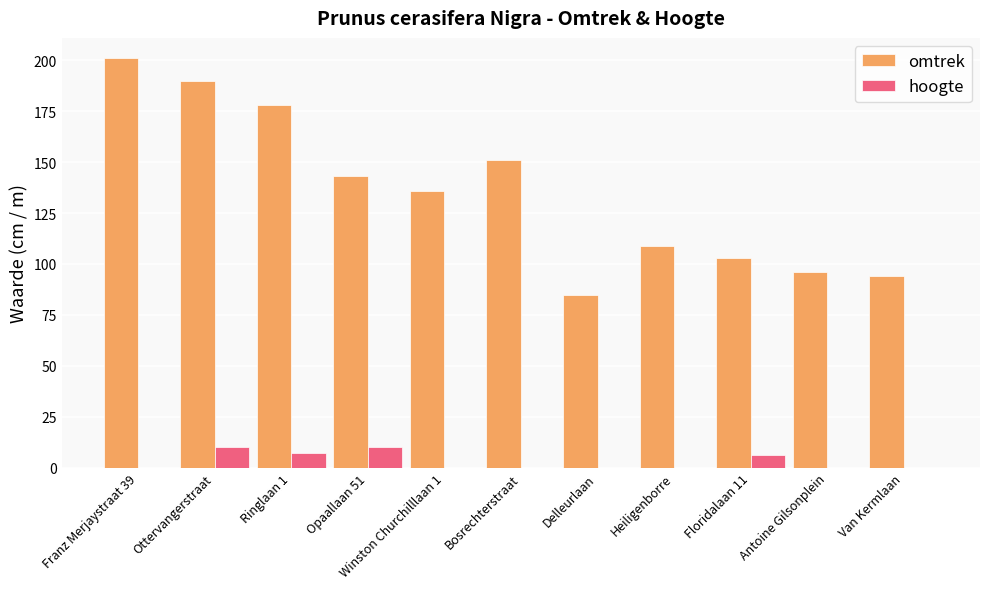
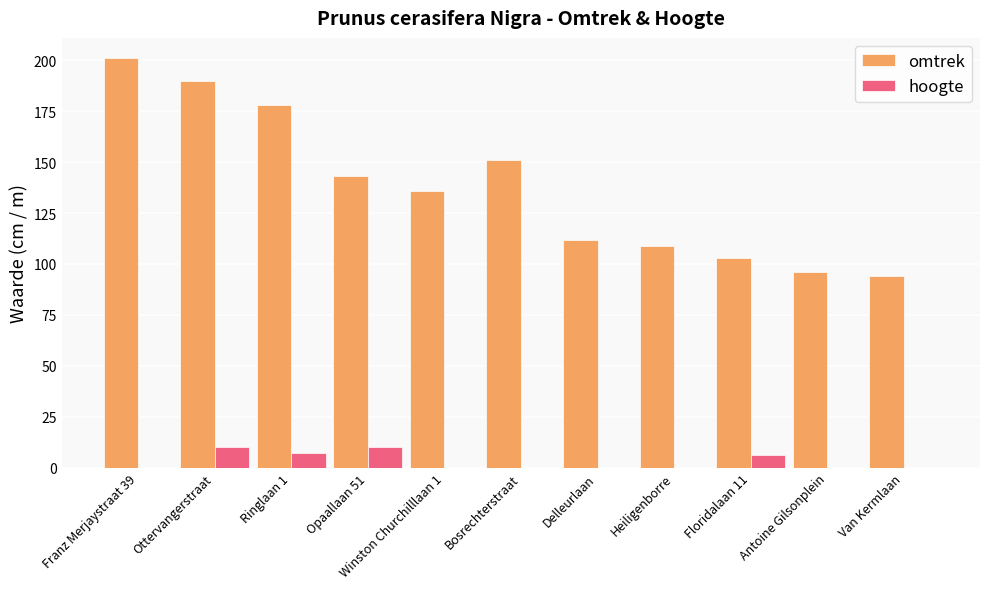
  {
    "omtrek": {
      "Franz Merjaystraat 39": 201,
      "Ottervangerstraat": 190,
      "Ringlaan 1": 178,
      "Opaallaan 51": 143,
      "Winston Churchilllaan 1": 136,
      "Bosrechterstraat": 151,
-     "Delleurlaan": 85,
+     "Delleurlaan": 112,
      "Heiligenborre": 109,
      "Floridalaan 11": 103,
      "Antoine Gilsonplein": 96,
      "Van Kermlaan": 94
    },
    "hoogte": {
      "Franz Merjaystraat 39": 0,
      "Ottervangerstraat": 10,
      "Ringlaan 1": 7,
      "Opaallaan 51": 10,
      "Winston Churchilllaan 1": 0,
      "Bosrechterstraat": 0,
      "Delleurlaan": 0,
      "Heiligenborre": 0,
      "Floridalaan 11": 6,
      "Antoine Gilsonplein": 0,
      "Van Kermlaan": 0
    }
  }
